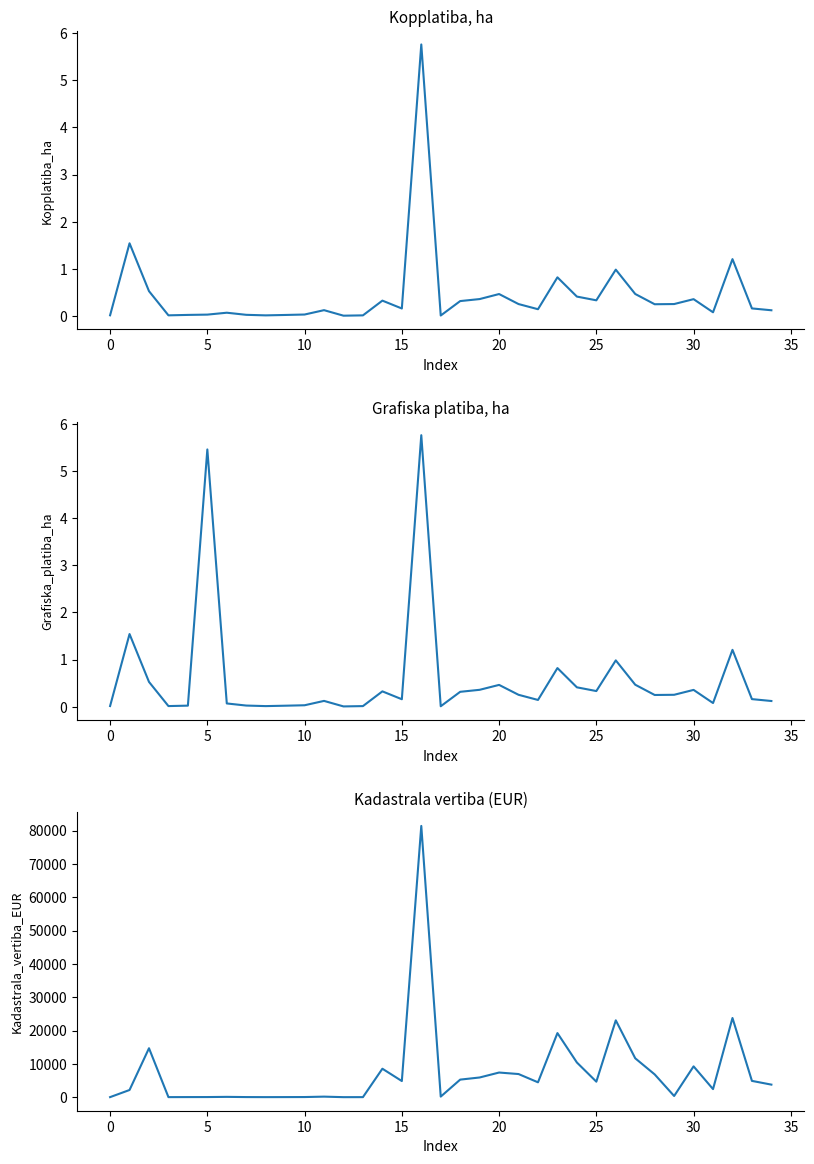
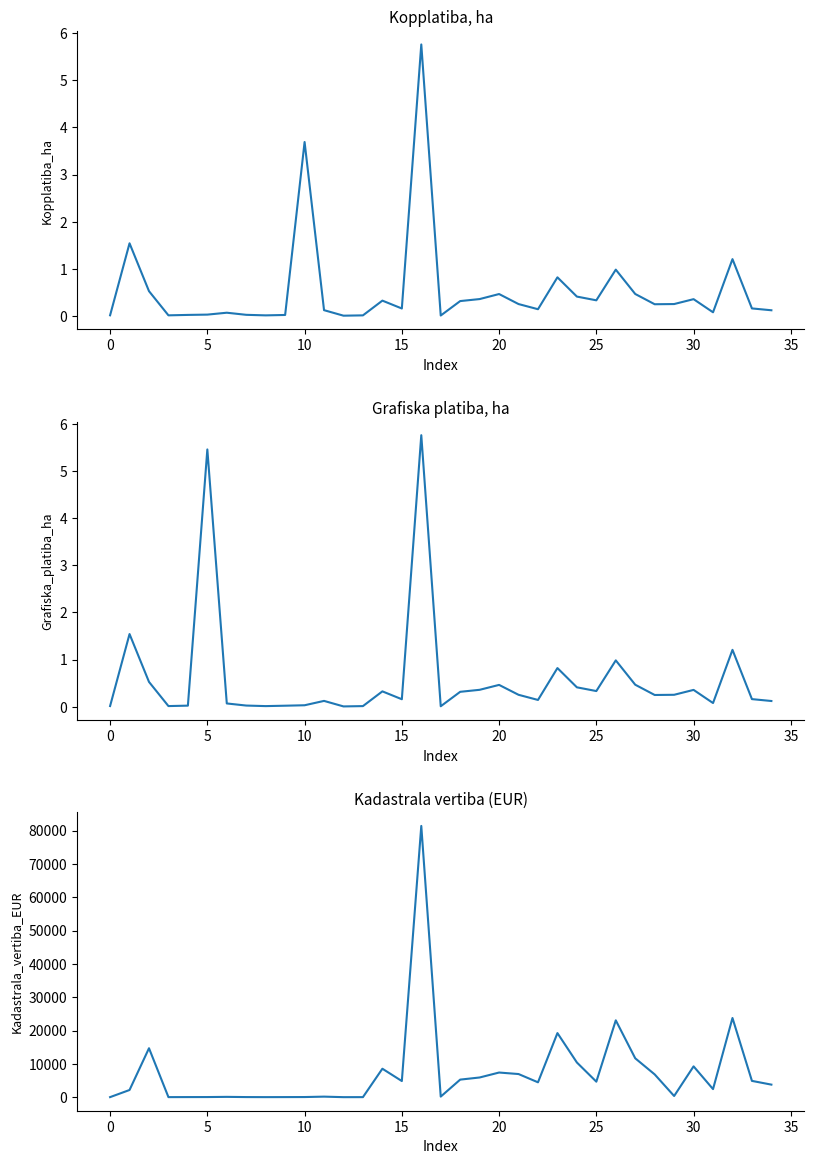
  {
    "Kopplatiba, ha": {
      "0": 0.0,
      "5": 0.0,
-     "10": 0.0,
+     "10": 3.7,
      "15": 0.2,
      "20": 0.5,
      "25": 0.3,
      "30": 0.4
    },
    "Grafiska platiba, ha": {
      "0": 0.0,
      "5": 5.5,
      "10": 0.0,
      "15": 0.2,
      "20": 0.5,
      "25": 0.3,
      "30": 0.4
    },
    "Kadastrala vertiba (EUR)": {
      "0": 0,
      "5": 0,
      "10": 0,
      "15": 5000,
      "20": 7000,
      "25": 5000,
      "30": 9000
    }
  }
